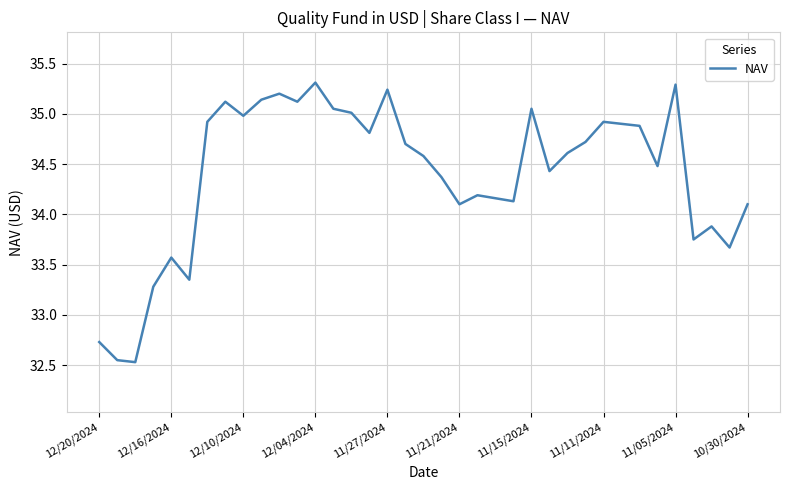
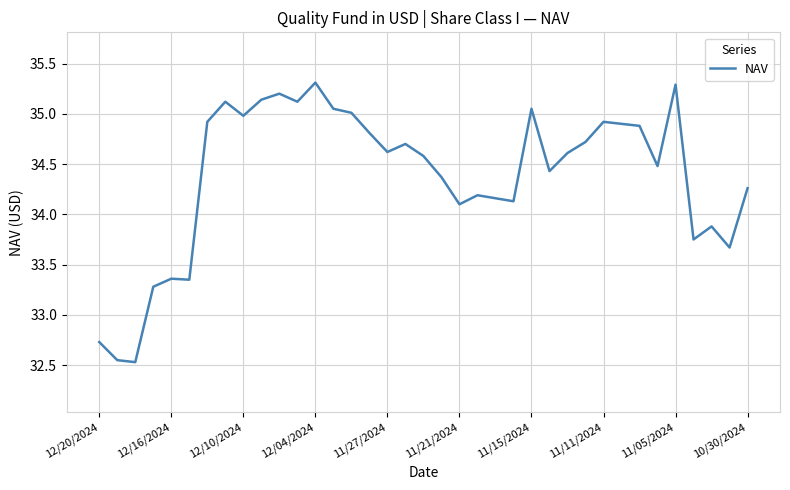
  {
    "12/20/2024": 32.73,
-   "12/16/2024": 33.57,
+   "12/16/2024": 33.36,
    "12/10/2024": 34.98,
    "12/04/2024": 35.31,
-   "11/27/2024": 35.24,
+   "11/27/2024": 34.62,
    "11/21/2024": 34.10,
    "11/15/2024": 35.05,
    "11/11/2024": 34.92,
    "11/05/2024": 35.29,
-   "10/30/2024": 34.10
+   "10/30/2024": 34.26
  }
